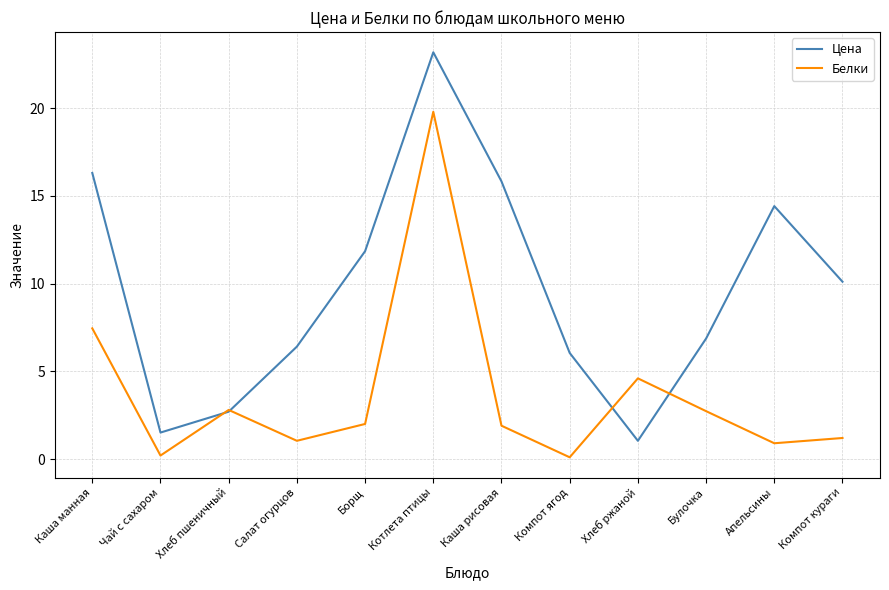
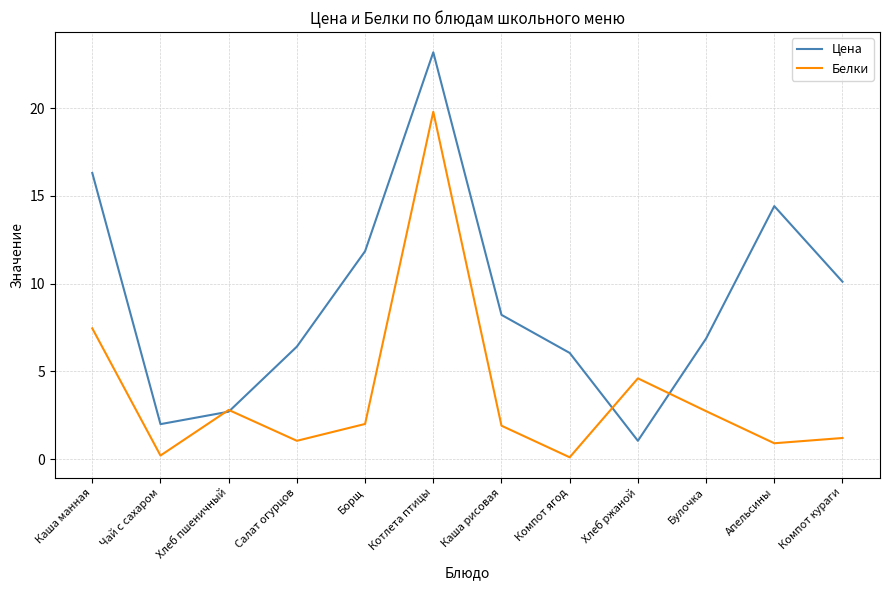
  {
    "Цена": {
      "Каша манная": 16.3,
-     "Чай с сахаром": 1.5,
+     "Чай с сахаром": 2.0,
      "Салат огурцов": 6.4,
      "Борщ": 11.9,
      "Котлета птицы": 23.2,
-     "Каша рисовая": 15.8,
+     "Каша рисовая": 8.2,
      "Компот ягод": 6.1,
      "Хлеб ржаной": 1.0,
      "Булочка": 6.9,
      "Апельсины": 14.4,
      "Компот кураги": 10.1
    },
    "Белки": {
      "Каша манная": 7.5,
      "Чай с сахаром": 0.2,
      "Салат огурцов": 1.0,
      "Борщ": 2.0,
      "Котлета птицы": 19.8,
      "Каша рисовая": 1.9,
      "Компот ягод": 0.1,
      "Хлеб ржаной": 4.6,
      "Булочка": 2.7,
      "Апельсины": 0.9,
      "Компот кураги": 1.2
    }
  }
